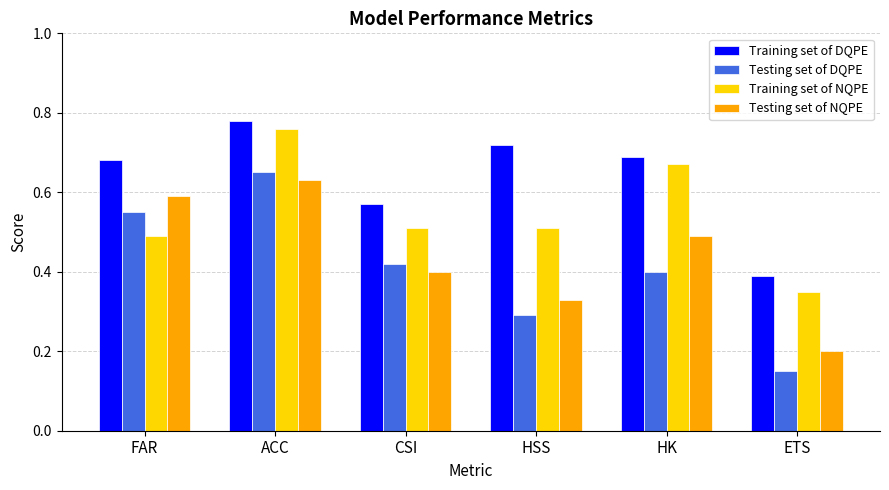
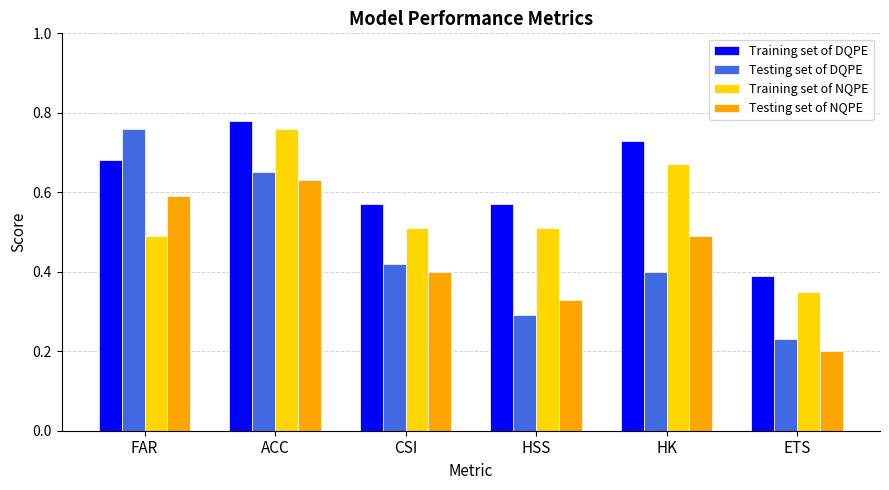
  {
    "Training set of DQPE": {
      "FAR": 0.68,
      "ACC": 0.78,
      "CSI": 0.57,
-     "HSS": 0.72,
-     "HK": 0.69,
+     "HSS": 0.57,
+     "HK": 0.73,
      "ETS": 0.39
    },
    "Testing set of DQPE": {
-     "FAR": 0.55,
+     "FAR": 0.76,
      "ACC": 0.65,
      "CSI": 0.42,
      "HSS": 0.29,
      "HK": 0.40,
-     "ETS": 0.15
+     "ETS": 0.23
    }
  }
